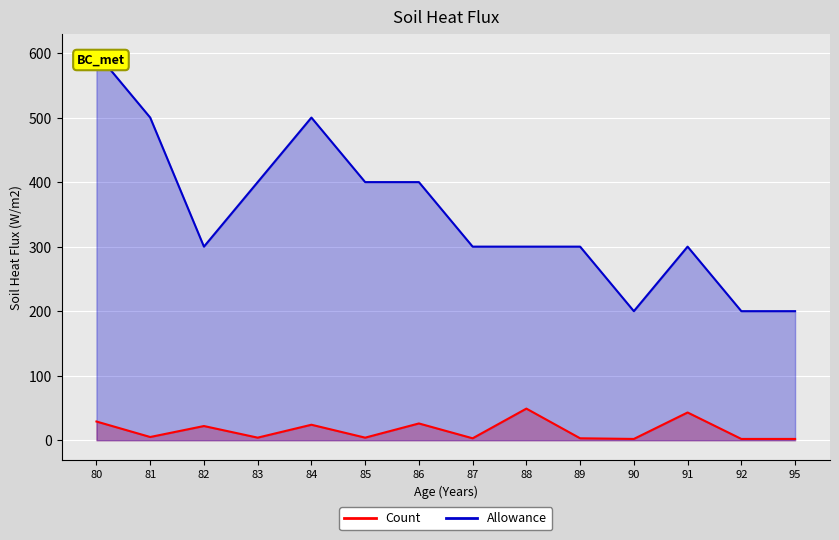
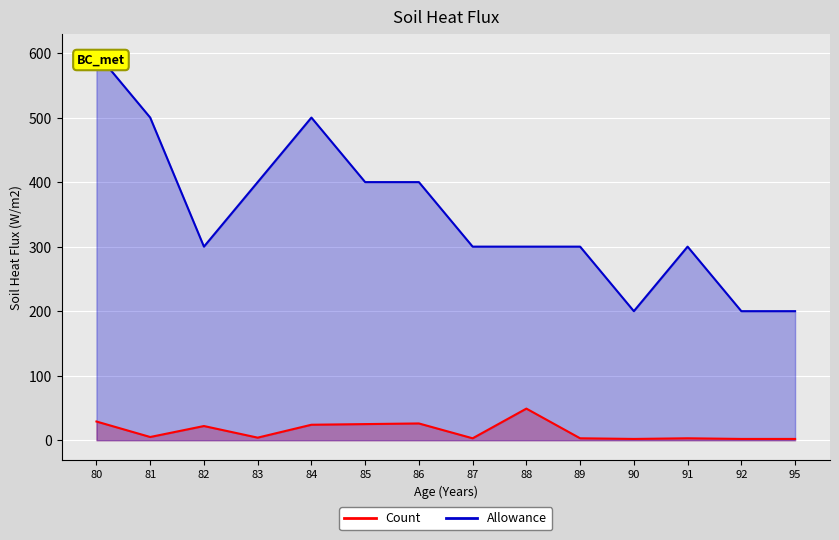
  {
    "Count": {
      "80": 30,
      "81": 10,
      "82": 20,
      "83": 0,
      "84": 20,
-     "85": 0,
+     "85": 30,
      "86": 30,
      "87": 0,
      "88": 50,
      "89": 0,
      "90": 0,
-     "91": 40,
+     "91": 0,
      "92": 0,
      "95": 0
    },
    "Allowance": {
      "81": 500,
      "82": 300,
      "83": 400,
      "84": 500,
      "85": 400,
      "86": 400,
      "87": 300,
      "88": 300,
      "89": 300,
      "90": 200,
      "91": 300,
      "92": 200,
      "95": 200
    }
  }
